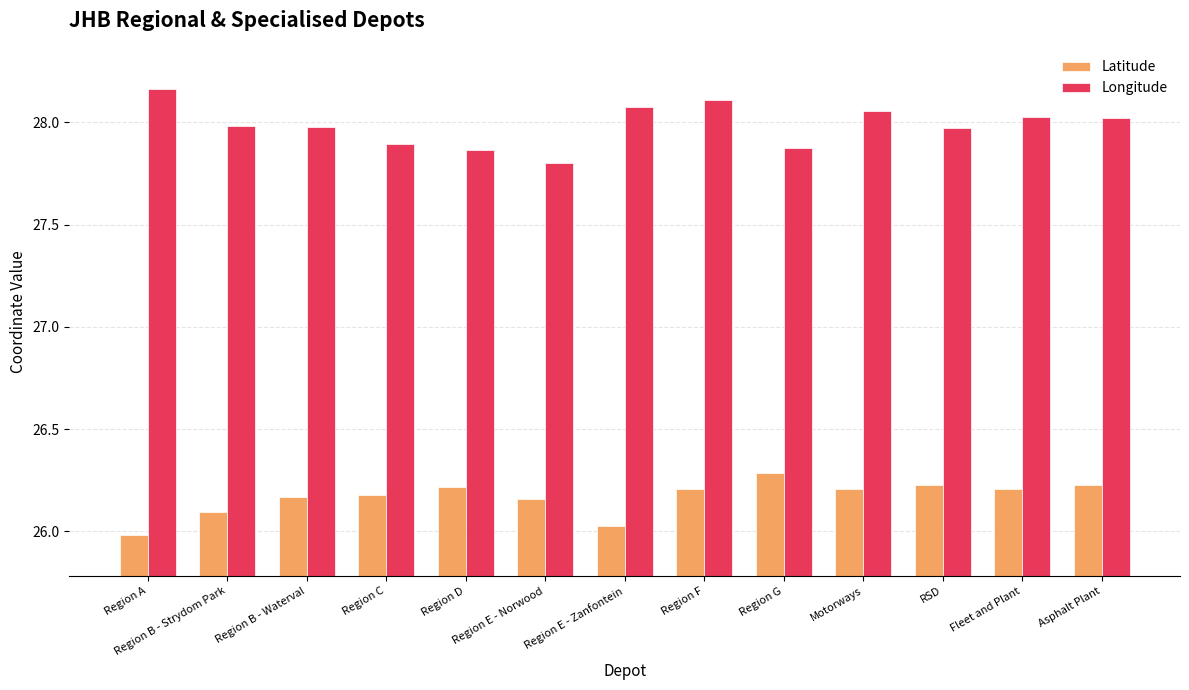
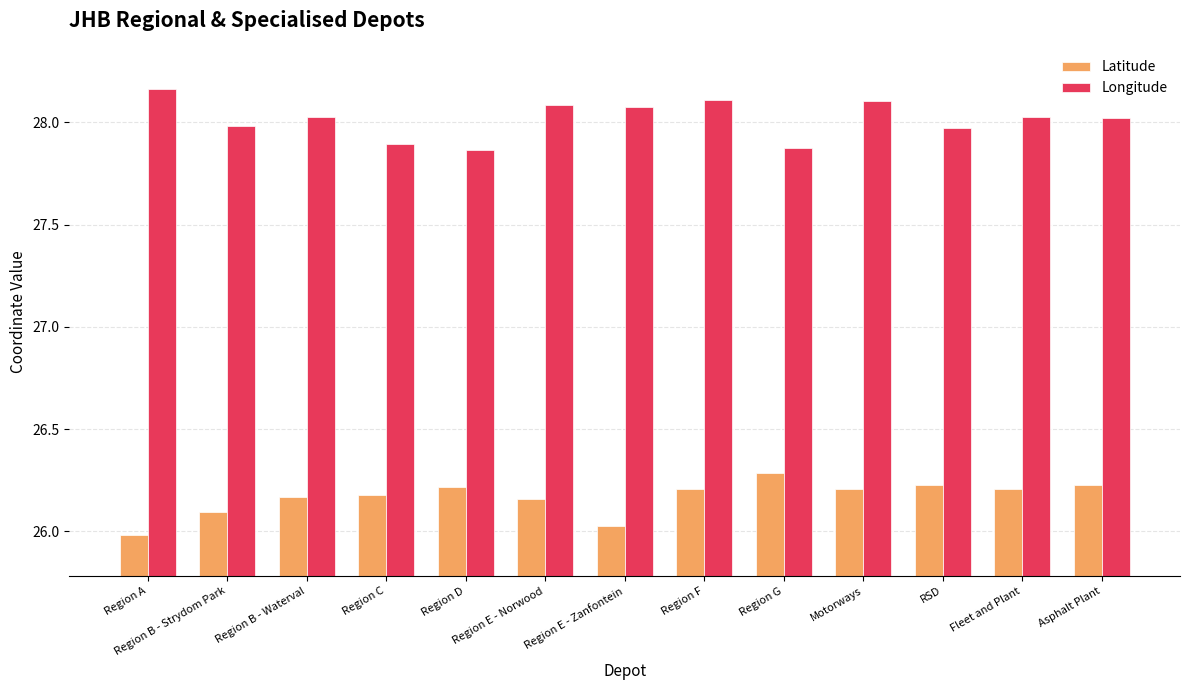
  {
    "Latitude": {
      "Region A": 25.98,
      "Region B - Strydom Park": 26.09,
      "Region B - Waterval": 26.17,
      "Region C": 26.18,
      "Region D": 26.22,
      "Region E - Norwood": 26.16,
      "Region E - Zanfontein": 26.03,
      "Region F": 26.21,
      "Region G": 26.29,
      "Motorways": 26.21,
      "RSD": 26.23,
      "Fleet and Plant": 26.21,
      "Asphalt Plant": 26.23
    },
    "Longitude": {
      "Region A": 28.16,
      "Region B - Strydom Park": 27.98,
-     "Region B - Waterval": 27.98,
+     "Region B - Waterval": 28.03,
      "Region C": 27.90,
      "Region D": 27.87,
-     "Region E - Norwood": 27.80,
+     "Region E - Norwood": 28.08,
      "Region E - Zanfontein": 28.08,
      "Region F": 28.11,
      "Region G": 27.88,
-     "Motorways": 28.06,
+     "Motorways": 28.10,
      "RSD": 27.97,
      "Fleet and Plant": 28.03,
      "Asphalt Plant": 28.02
    }
  }
